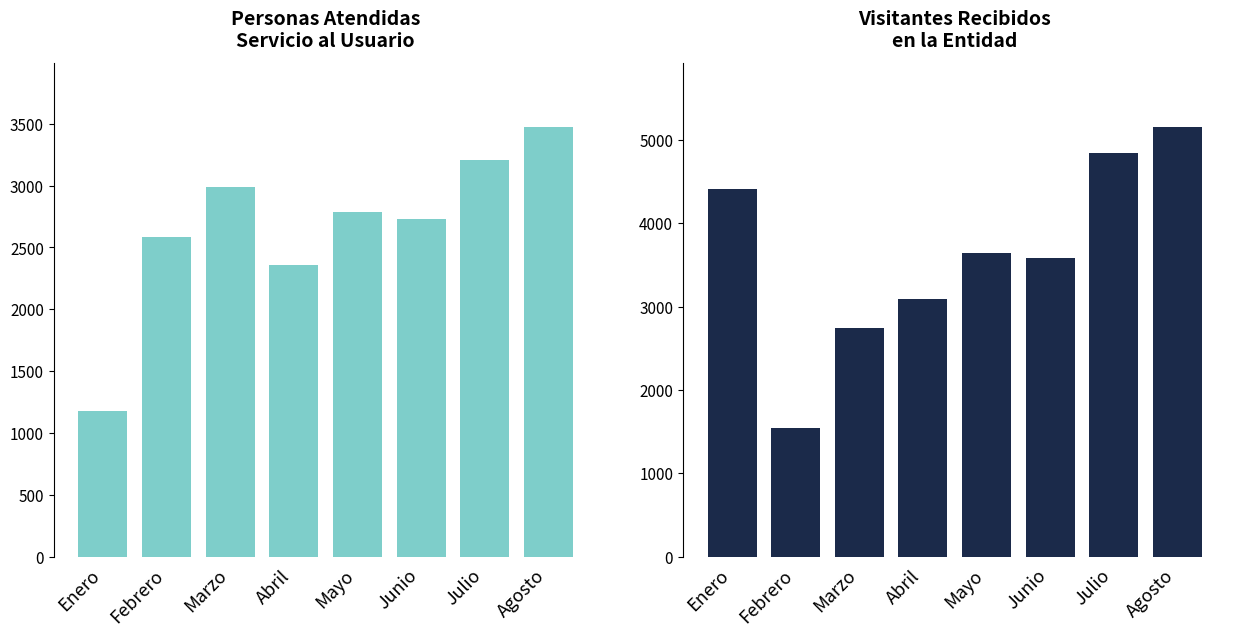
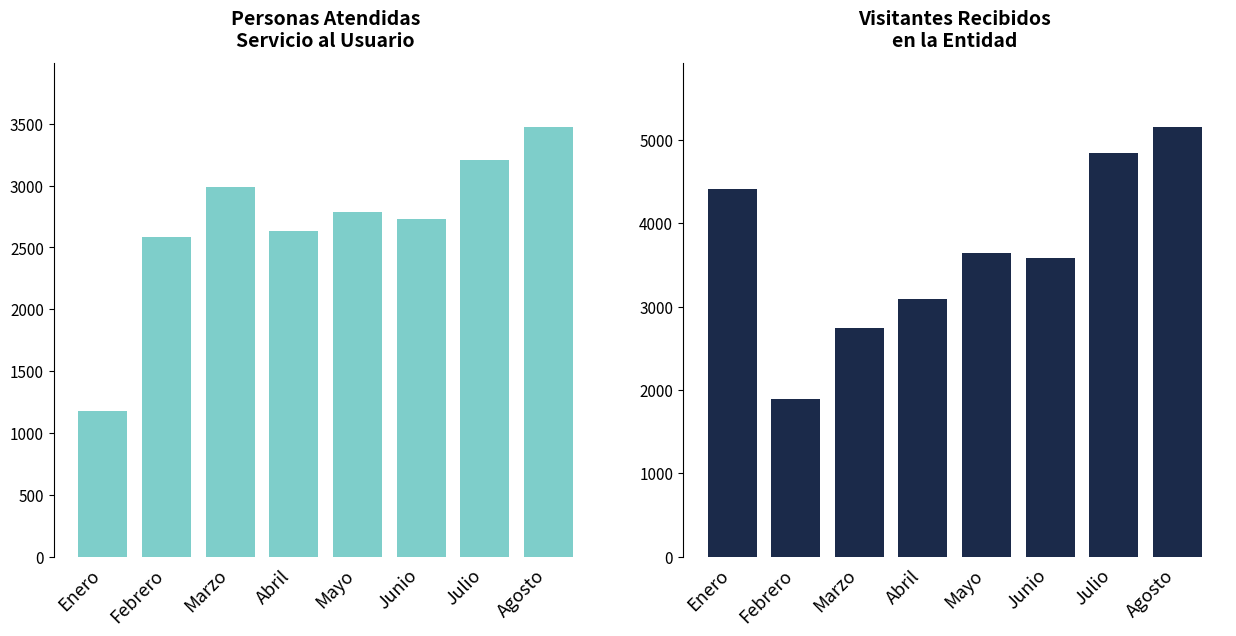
  {
    "Personas Atendidas Servicio al Usuario": {
      "Enero": 1180,
      "Febrero": 2580,
      "Marzo": 2990,
-     "Abril": 2360,
+     "Abril": 2640,
      "Mayo": 2790,
      "Junio": 2730,
      "Julio": 3210,
      "Agosto": 3470
    },
    "Visitantes Recibidos en la Entidad": {
      "Enero": 4400,
-     "Febrero": 1500,
+     "Febrero": 1900,
      "Marzo": 2700,
      "Abril": 3100,
      "Mayo": 3600,
      "Junio": 3600,
      "Julio": 4800,
      "Agosto": 5200
    }
  }
